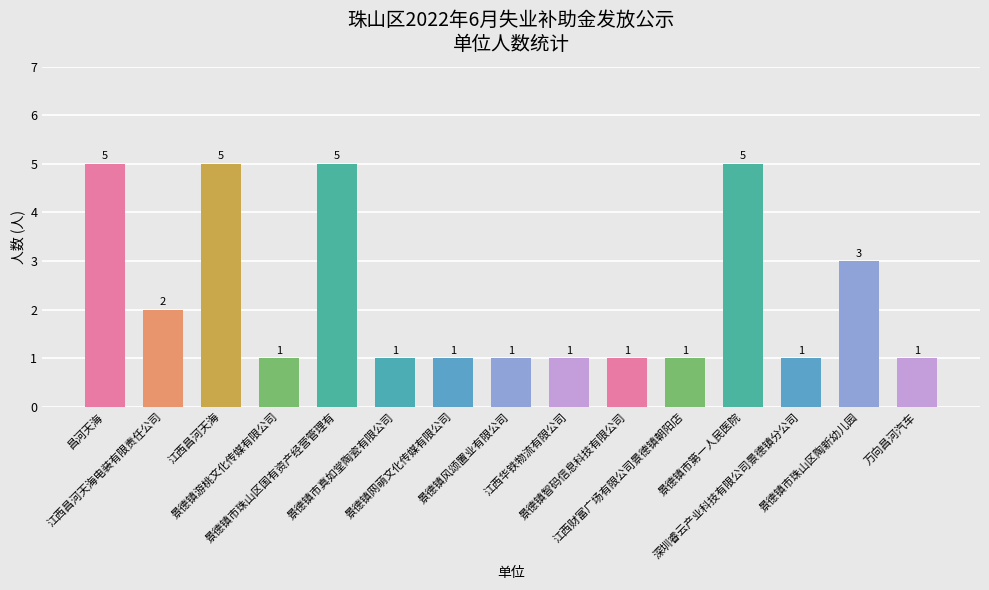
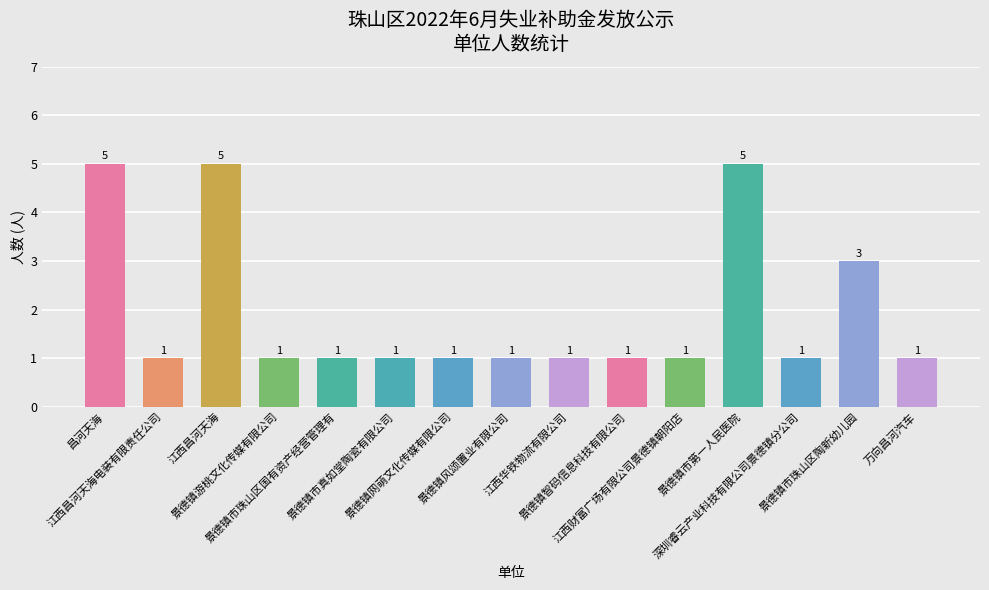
  {
    "昌河天海": 5,
-   "江西昌河天海电装有限责任公司": 2,
+   "江西昌河天海电装有限责任公司": 1,
    "江西昌河天海": 5,
    "景德镇游桃文化传媒有限公司": 1,
-   "景德镇市珠山区国有资产经营管理有": 5,
+   "景德镇市珠山区国有资产经营管理有": 1,
    "景德镇市真如堂陶瓷有限公司": 1,
    "景德镇网萌文化传媒有限公司": 1,
    "景德镇风颂置业有限公司": 1,
    "江西华铁物流有限公司": 1,
    "景德镇智码信息科技有限公司": 1,
    "江西财富广场有限公司景德镇朝阳店": 1,
    "景德镇市第一人民医院": 5,
    "深圳睿云产业科技有限公司景德镇分公司": 1,
    "景德镇市珠山区陶新幼儿园": 3,
    "万向昌河汽车": 1
  }
